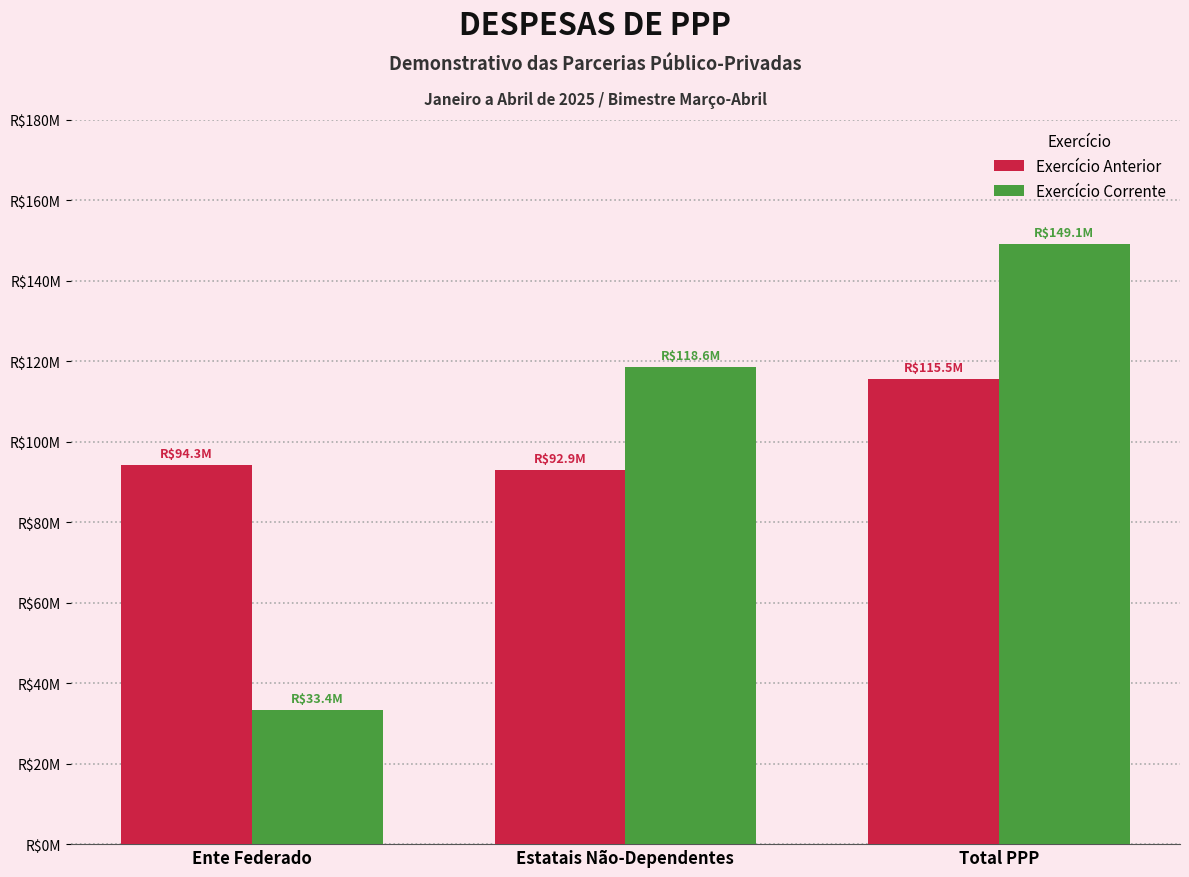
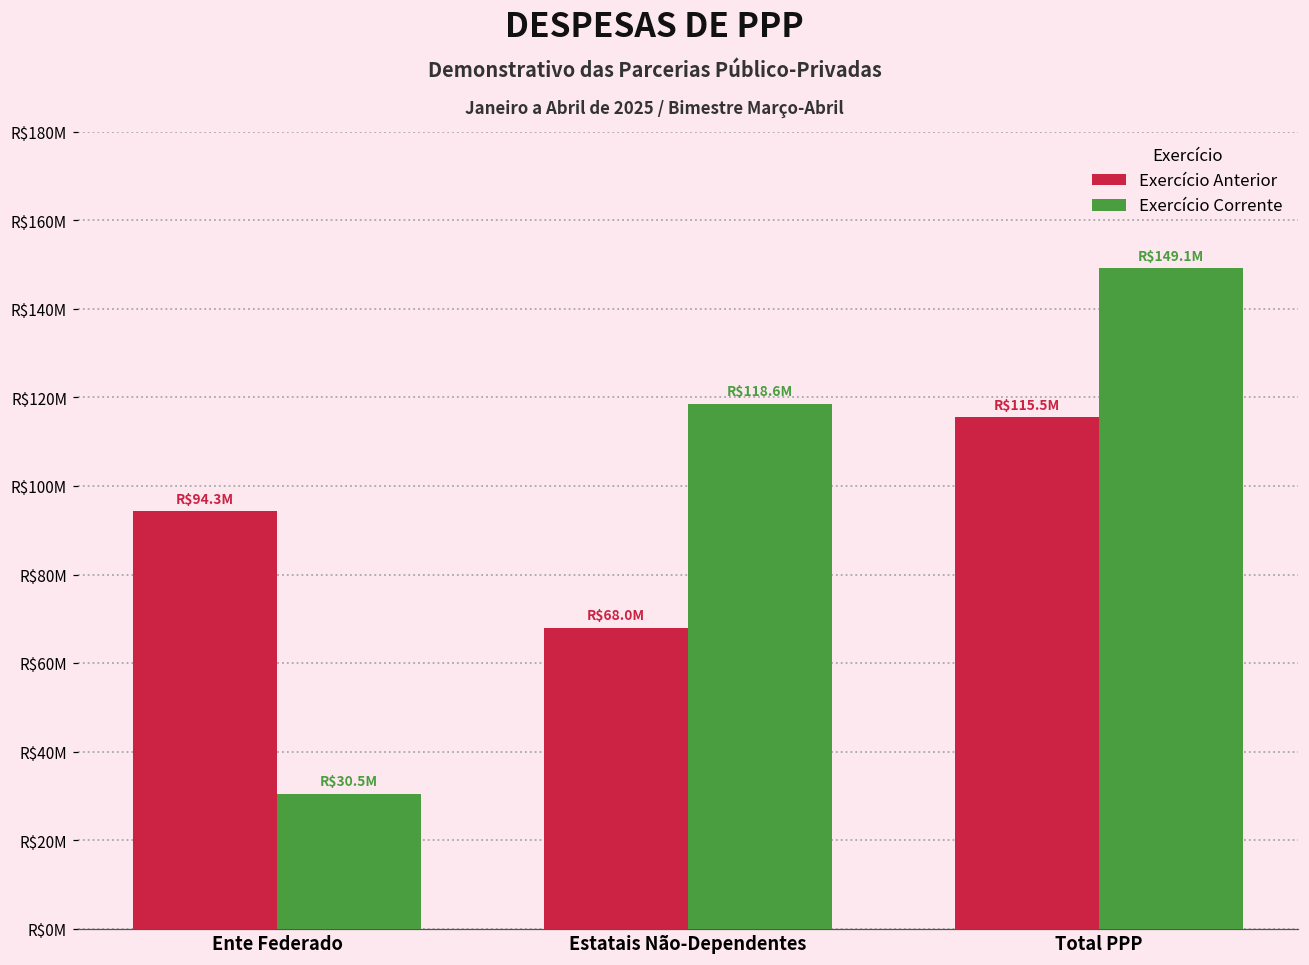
  {
    "Exercício Anterior": {
      "Ente Federado": "$94.3M",
-     "Estatais Não-Dependentes": "$92.9M",
+     "Estatais Não-Dependentes": "$68.0M",
      "Total PPP": "$115.5M"
    },
    "Exercício Corrente": {
-     "Ente Federado": "$33.4M",
+     "Ente Federado": "$30.5M",
      "Estatais Não-Dependentes": "$118.6M",
      "Total PPP": "$149.1M"
    }
  }
